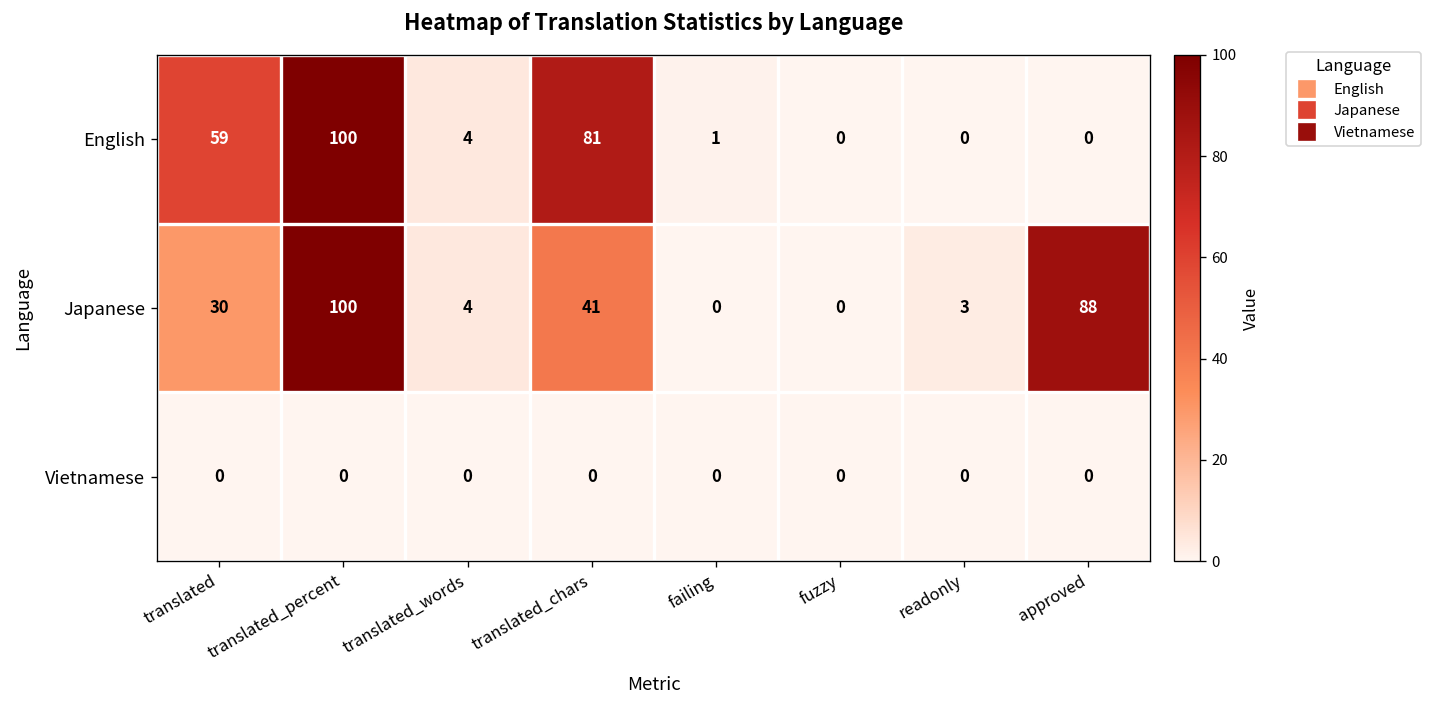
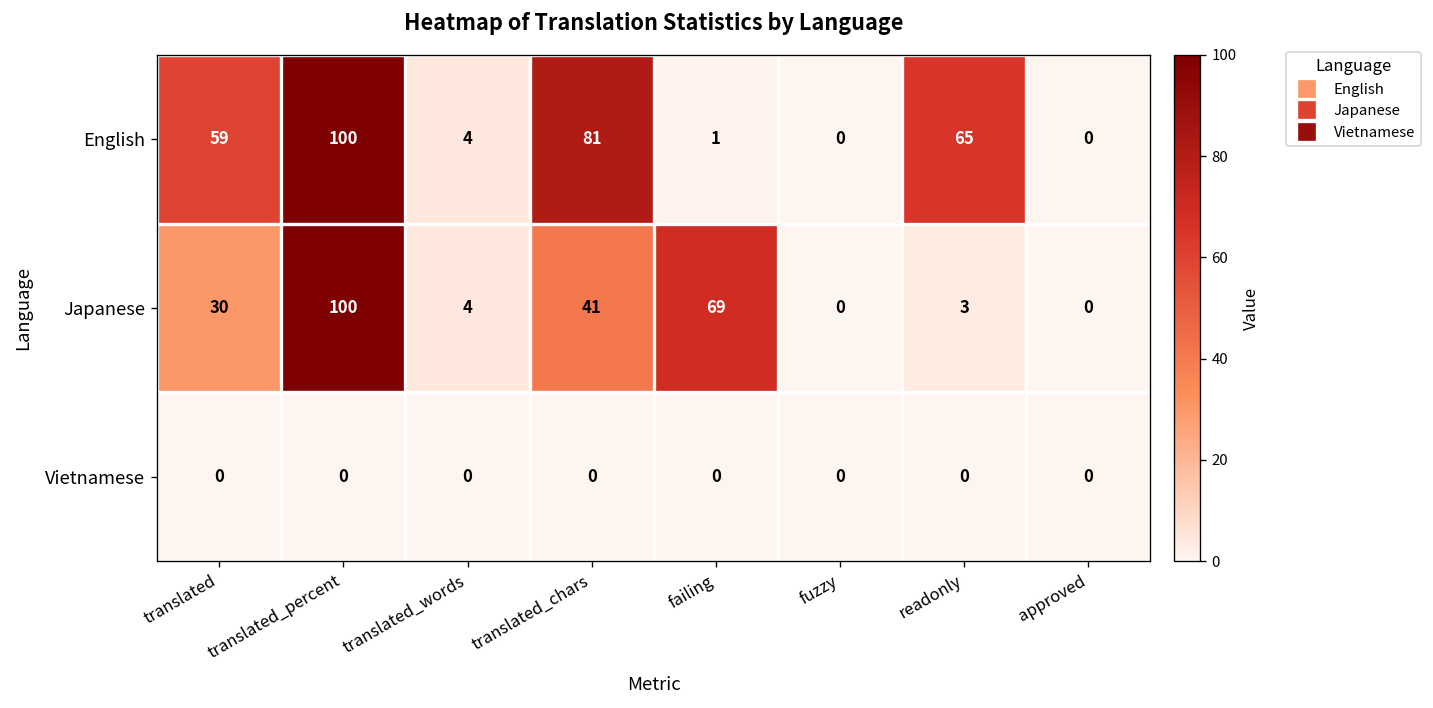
  {
    "English": {
      "translated": 59,
      "translated_percent": 100,
      "translated_words": 4,
      "translated_chars": 81,
      "failing": 1,
      "fuzzy": 0,
-     "readonly": 0,
+     "readonly": 65,
      "approved": 0
    },
    "Japanese": {
      "translated": 30,
      "translated_percent": 100,
      "translated_words": 4,
      "translated_chars": 41,
-     "failing": 0,
+     "failing": 69,
      "fuzzy": 0,
      "readonly": 3,
-     "approved": 88
+     "approved": 0
    },
    "Vietnamese": {
      "translated": 0,
      "translated_percent": 0,
      "translated_words": 0,
      "translated_chars": 0,
      "failing": 0,
      "fuzzy": 0,
      "readonly": 0,
      "approved": 0
    }
  }
